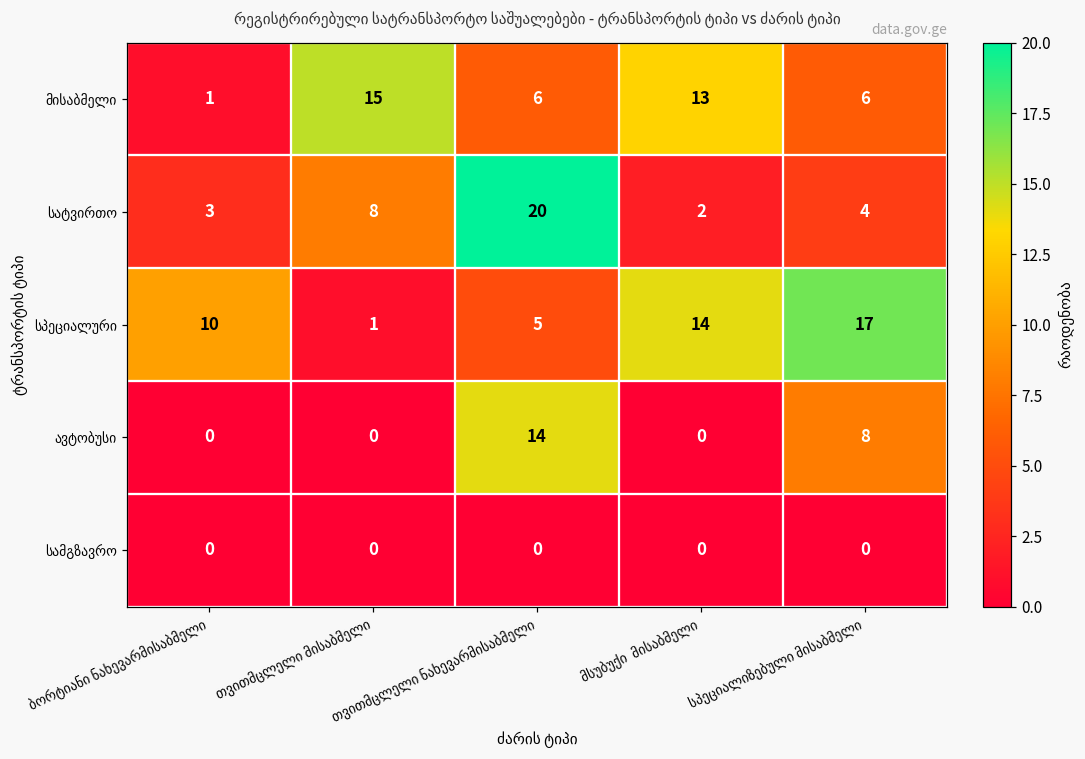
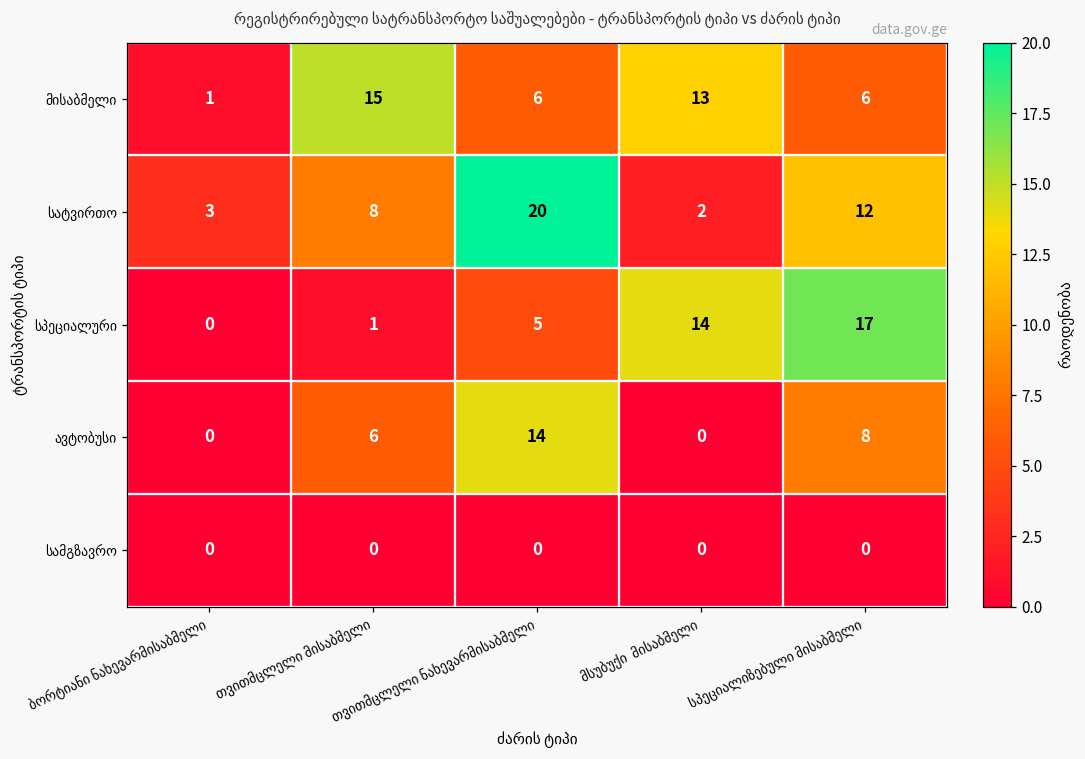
  {
    "მისაბმელი": {
      "ბორტიანი ნახევარმისაბმელი": 1,
      "თვითმცლელი მისაბმელი": 15,
      "თვითმცლელი ნახევარმისაბმელი": 6,
      "მსუბუქი მისაბმელი": 13,
      "სპეციალიზებული მისაბმელი": 6
    },
    "სატვირთო": {
      "ბორტიანი ნახევარმისაბმელი": 3,
      "თვითმცლელი მისაბმელი": 8,
      "თვითმცლელი ნახევარმისაბმელი": 20,
      "მსუბუქი მისაბმელი": 2,
-     "სპეციალიზებული მისაბმელი": 4
+     "სპეციალიზებული მისაბმელი": 12
    },
    "სპეციალური": {
-     "ბორტიანი ნახევარმისაბმელი": 10,
+     "ბორტიანი ნახევარმისაბმელი": 0,
      "თვითმცლელი მისაბმელი": 1,
      "თვითმცლელი ნახევარმისაბმელი": 5,
      "მსუბუქი მისაბმელი": 14,
      "სპეციალიზებული მისაბმელი": 17
    },
    "ავტობუსი": {
      "ბორტიანი ნახევარმისაბმელი": 0,
-     "თვითმცლელი მისაბმელი": 0,
+     "თვითმცლელი მისაბმელი": 6,
      "თვითმცლელი ნახევარმისაბმელი": 14,
      "მსუბუქი მისაბმელი": 0,
      "სპეციალიზებული მისაბმელი": 8
    },
    "სამგზავრო": {
      "ბორტიანი ნახევარმისაბმელი": 0,
      "თვითმცლელი მისაბმელი": 0,
      "თვითმცლელი ნახევარმისაბმელი": 0,
      "მსუბუქი მისაბმელი": 0,
      "სპეციალიზებული მისაბმელი": 0
    }
  }
